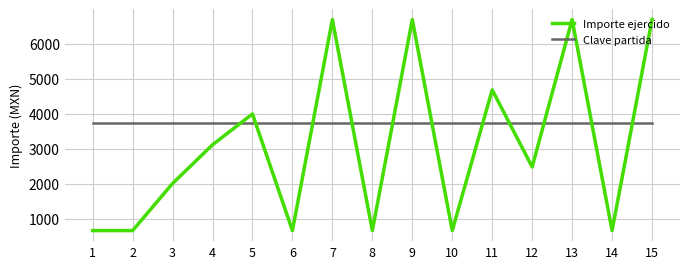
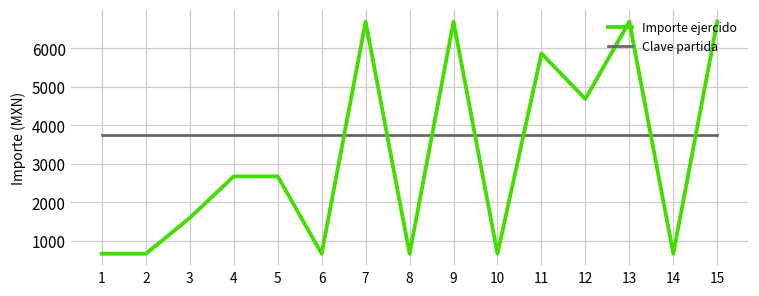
  {
    "Importe ejercido": {
      "1": 700,
      "2": 700,
-     "3": 2000,
-     "4": 3100,
-     "5": 4000,
+     "3": 1600,
+     "4": 2700,
+     "5": 2700,
      "6": 700,
      "7": 6700,
      "8": 700,
      "9": 6700,
      "10": 700,
-     "11": 4700,
-     "12": 2500,
+     "11": 5900,
+     "12": 4700,
      "13": 6700,
      "14": 700,
      "15": 6700
    },
    "Clave partida": {
      "1": 3800,
      "2": 3800,
      "3": 3800,
      "4": 3800,
      "5": 3800,
      "6": 3800,
      "7": 3800,
      "8": 3800,
      "9": 3800,
      "10": 3800,
      "11": 3800,
      "12": 3800,
      "13": 3800,
      "14": 3800,
      "15": 3800
    }
  }
